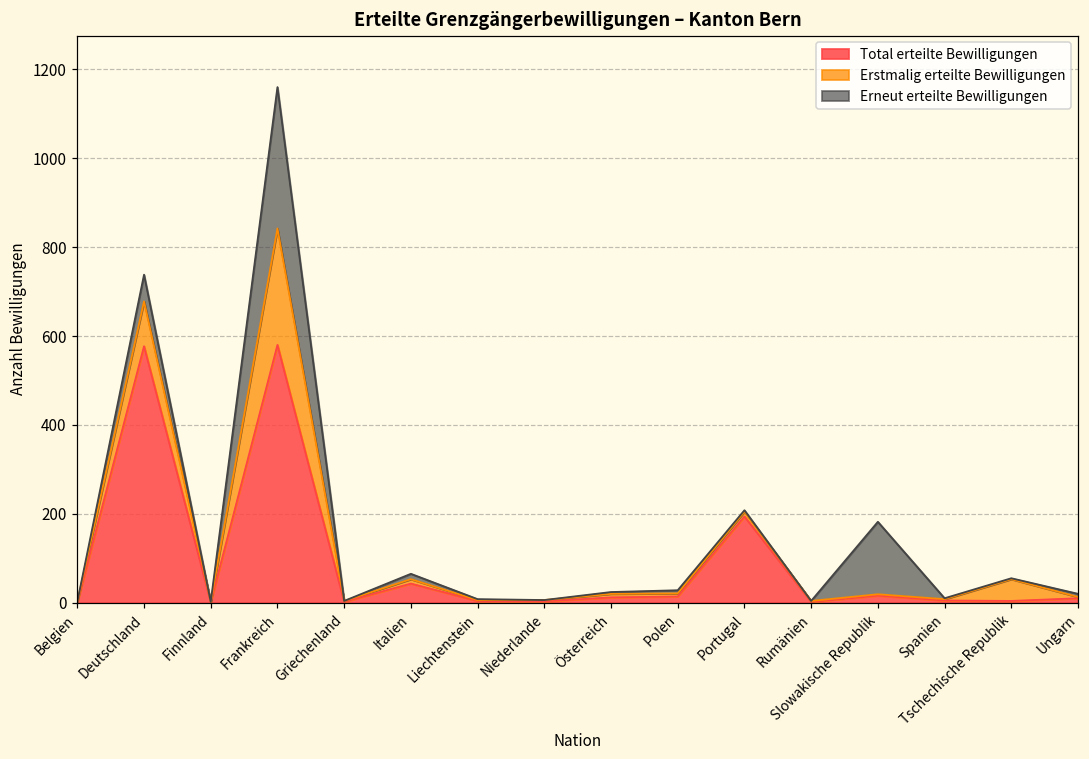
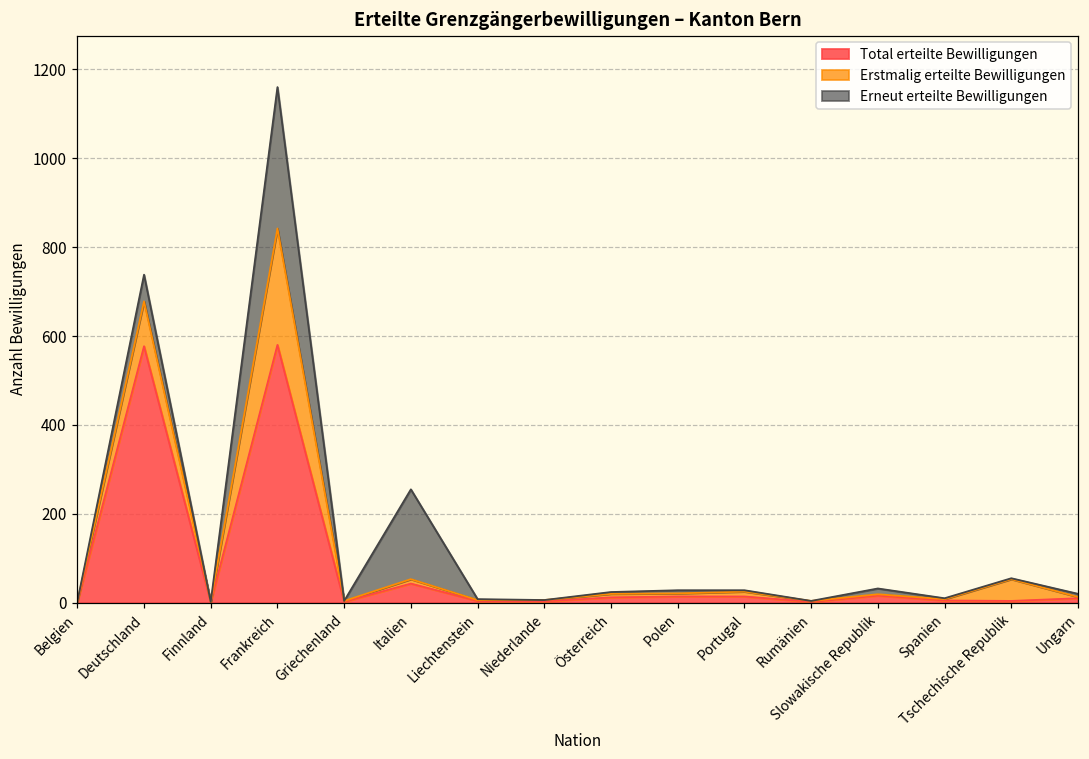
  {
    "Total erteilte Bewilligungen": {
      "Deutschland": 580,
      "Frankreich": 580,
      "Italien": 40,
      "Österreich": 10,
      "Polen": 10,
-     "Portugal": 190,
+     "Portugal": 10,
      "Tschechische Republik": 0
    },
    "Erstmalig erteilte Bewilligungen": {
      "Deutschland": 100,
      "Frankreich": 260,
      "Italien": 10,
      "Polen": 10
    },
    "Erneut erteilte Bewilligungen": {
      "Deutschland": 60,
      "Frankreich": 320,
-     "Italien": 10,
+     "Italien": 200,
      "Polen": 10,
-     "Slowakische Republik": 160,
+     "Slowakische Republik": 10,
      "Ungarn": 10
    }
  }
